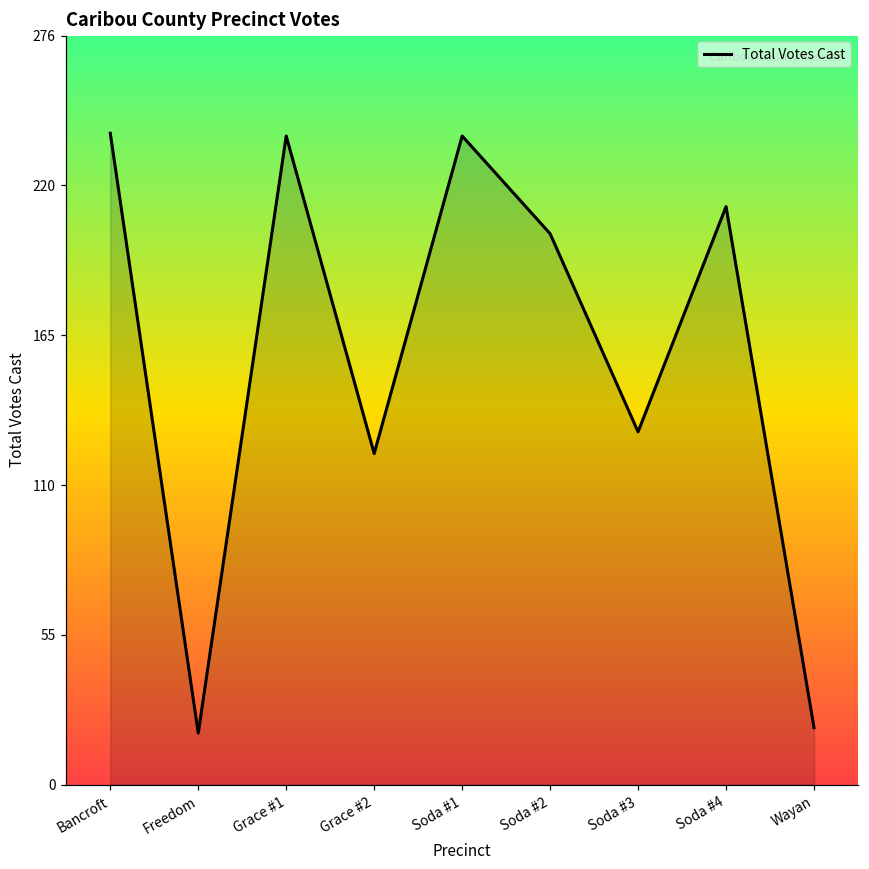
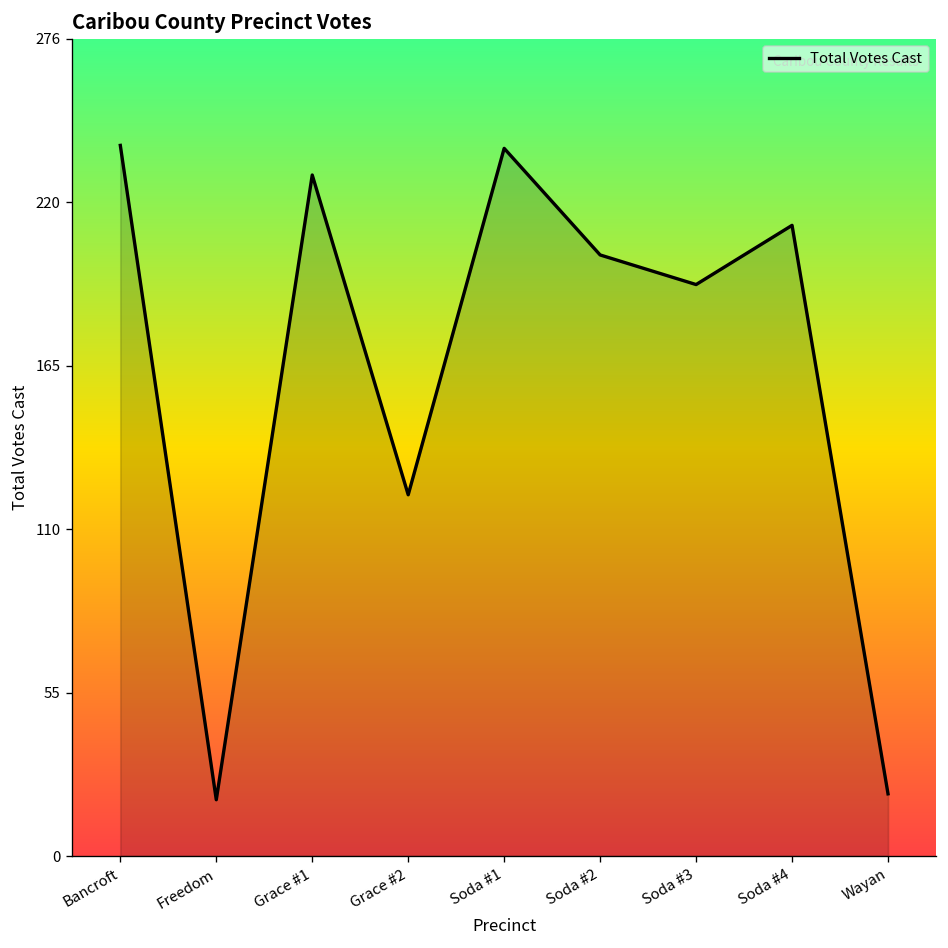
  {
    "Bancroft": 240,
    "Freedom": 19,
-   "Grace #1": 239,
+   "Grace #1": 230,
    "Grace #2": 122,
    "Soda #1": 239,
    "Soda #2": 203,
-   "Soda #3": 130,
+   "Soda #3": 193,
    "Soda #4": 213,
    "Wayan": 21
  }
